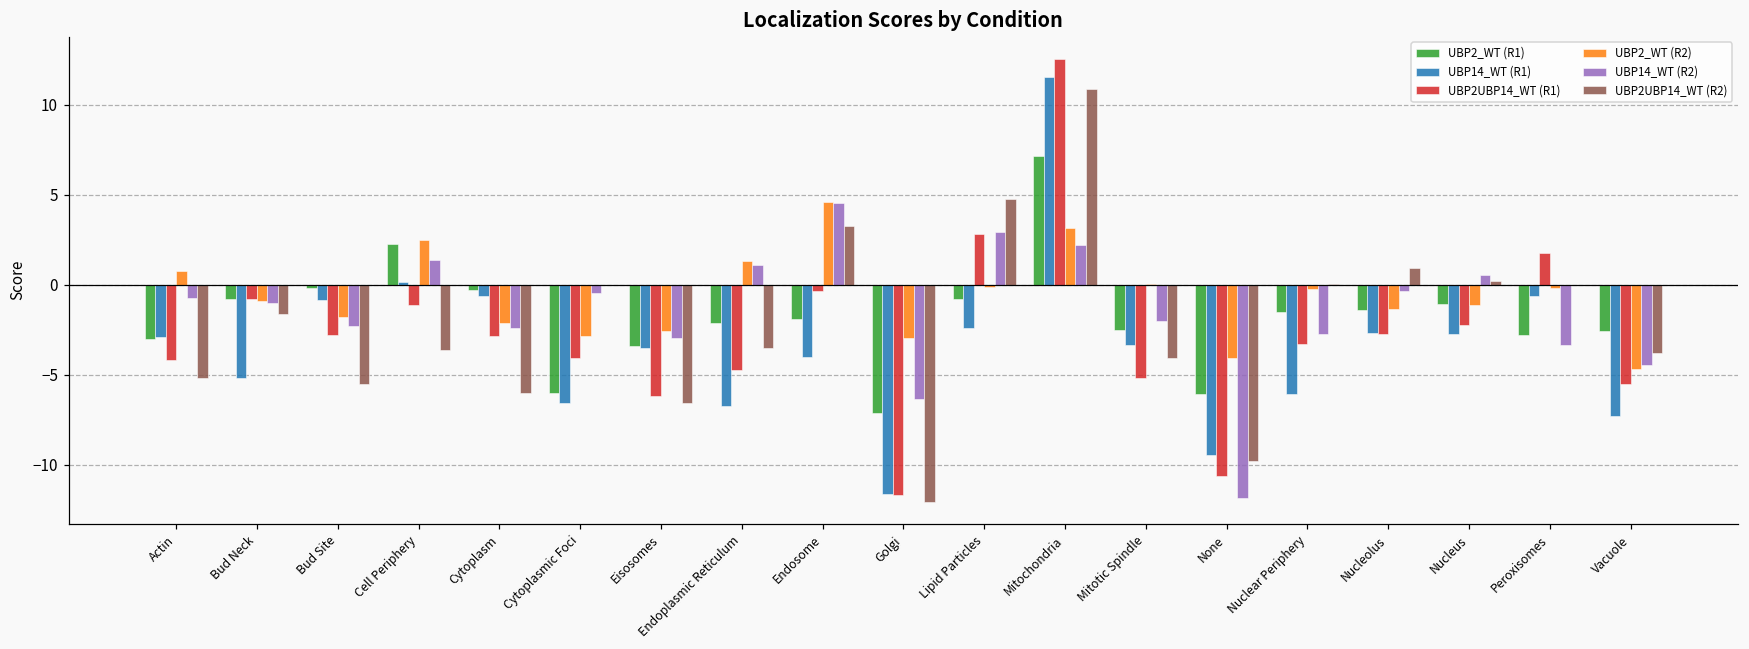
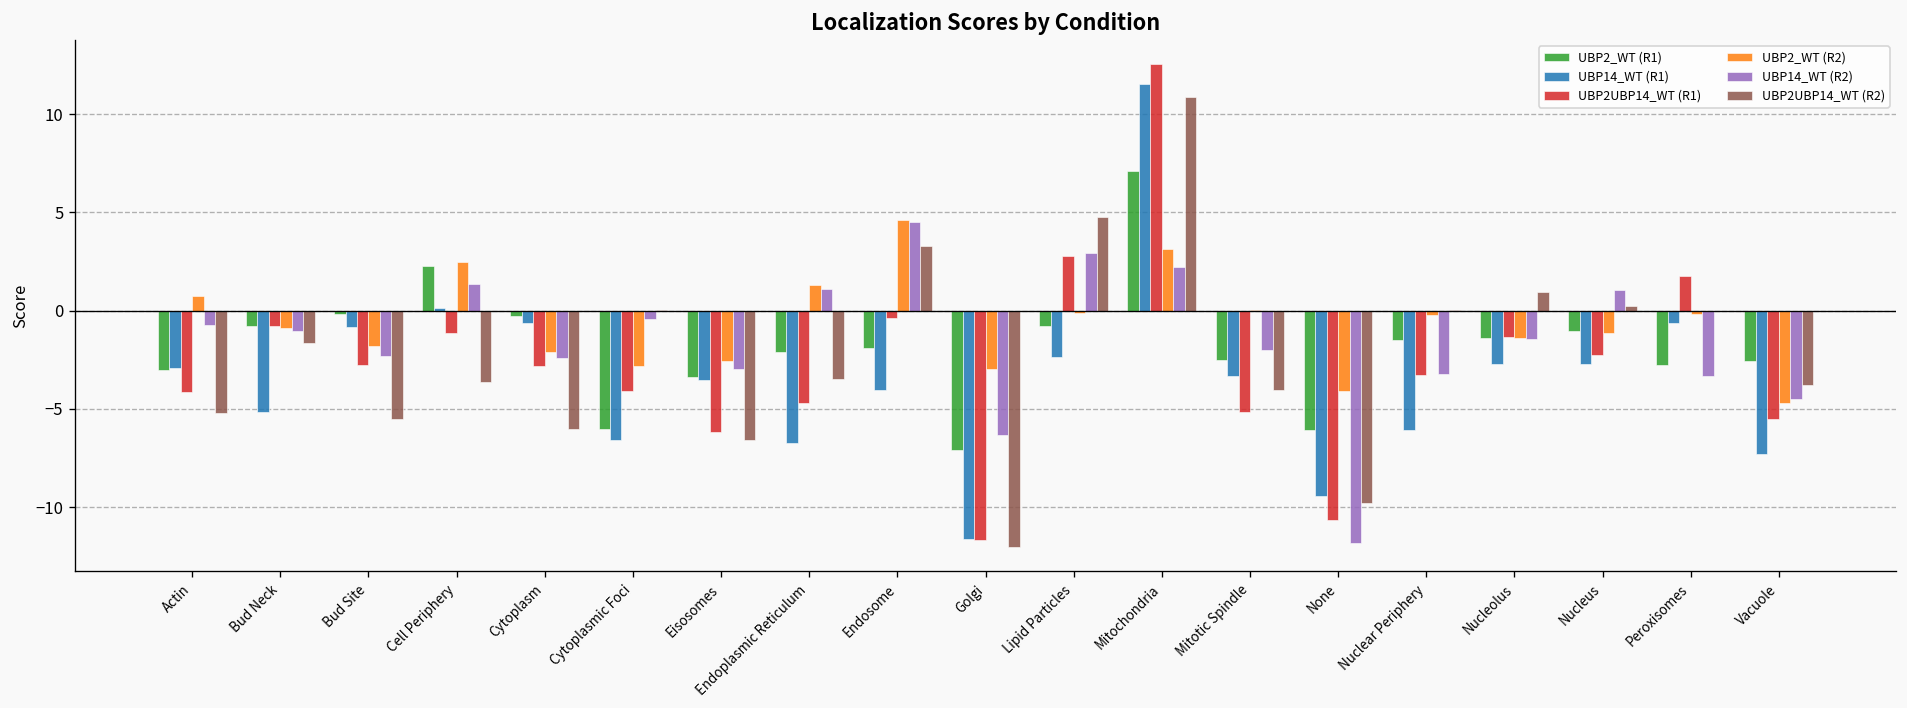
  {
    "UBP2_WT (R1)": {
      "Actin": -3.0,
      "Bud Neck": -0.8,
      "Bud Site": -0.2,
      "Cell Periphery": 2.3,
      "Cytoplasm": -0.3,
      "Cytoplasmic Foci": -6.0,
      "Eisosomes": -3.4,
      "Endoplasmic Reticulum": -2.1,
      "Endosome": -1.9,
      "Golgi": -7.1,
      "Lipid Particles": -0.8,
      "Mitochondria": 7.1,
      "Mitotic Spindle": -2.5,
      "None": -6.1,
      "Nuclear Periphery": -1.5,
      "Nucleolus": -1.4,
      "Nucleus": -1.0,
      "Peroxisomes": -2.8,
      "Vacuole": -2.5
    },
    "UBP14_WT (R1)": {
      "Actin": -2.9,
      "Bud Neck": -5.2,
      "Bud Site": -0.8,
      "Cytoplasm": -0.6,
      "Cytoplasmic Foci": -6.6,
      "Eisosomes": -3.5,
      "Endoplasmic Reticulum": -6.8,
      "Endosome": -4.0,
      "Golgi": -11.6,
      "Lipid Particles": -2.4,
      "Mitochondria": 11.5,
      "Mitotic Spindle": -3.3,
      "None": -9.5,
      "Nuclear Periphery": -6.1,
      "Nucleolus": -2.7,
      "Nucleus": -2.7,
      "Peroxisomes": -0.6,
      "Vacuole": -7.3
    },
    "UBP2UBP14_WT (R1)": {
      "Actin": -4.2,
      "Bud Neck": -0.8,
      "Bud Site": -2.8,
      "Cell Periphery": -1.1,
      "Cytoplasm": -2.8,
      "Cytoplasmic Foci": -4.1,
      "Eisosomes": -6.2,
      "Endoplasmic Reticulum": -4.7,
      "Endosome": -0.4,
      "Golgi": -11.7,
      "Lipid Particles": 2.8,
      "Mitochondria": 12.6,
      "Mitotic Spindle": -5.2,
      "None": -10.6,
      "Nuclear Periphery": -3.3,
-     "Nucleolus": -2.8,
+     "Nucleolus": -1.3,
      "Nucleus": -2.2,
      "Peroxisomes": 1.8,
      "Vacuole": -5.5
    },
    "UBP2_WT (R2)": {
      "Actin": 0.8,
      "Bud Neck": -0.9,
      "Bud Site": -1.8,
      "Cell Periphery": 2.5,
      "Cytoplasm": -2.1,
      "Cytoplasmic Foci": -2.8,
      "Eisosomes": -2.6,
      "Endoplasmic Reticulum": 1.3,
      "Endosome": 4.6,
      "Golgi": -3.0,
      "Mitochondria": 3.2,
      "None": -4.1,
      "Nuclear Periphery": -0.2,
      "Nucleolus": -1.4,
      "Nucleus": -1.1,
      "Peroxisomes": -0.2,
      "Vacuole": -4.7
    },
    "UBP14_WT (R2)": {
      "Actin": -0.8,
      "Bud Neck": -1.0,
      "Bud Site": -2.3,
      "Cell Periphery": 1.4,
      "Cytoplasm": -2.4,
      "Cytoplasmic Foci": -0.4,
      "Eisosomes": -3.0,
      "Endoplasmic Reticulum": 1.1,
      "Endosome": 4.5,
      "Golgi": -6.3,
      "Lipid Particles": 2.9,
      "Mitochondria": 2.2,
      "Mitotic Spindle": -2.0,
      "None": -11.8,
-     "Nuclear Periphery": -2.7,
-     "Nucleolus": -0.4,
-     "Nucleus": 0.6,
+     "Nuclear Periphery": -3.2,
+     "Nucleolus": -1.5,
+     "Nucleus": 1.0,
      "Peroxisomes": -3.3,
      "Vacuole": -4.5
    },
    "UBP2UBP14_WT (R2)": {
      "Actin": -5.2,
      "Bud Neck": -1.6,
      "Bud Site": -5.5,
      "Cell Periphery": -3.6,
      "Cytoplasm": -6.0,
      "Eisosomes": -6.6,
      "Endoplasmic Reticulum": -3.5,
      "Endosome": 3.3,
      "Golgi": -12.0,
      "Lipid Particles": 4.8,
      "Mitochondria": 10.9,
      "Mitotic Spindle": -4.1,
      "None": -9.8,
      "Nucleolus": 0.9,
      "Nucleus": 0.2,
      "Vacuole": -3.8
    }
  }
